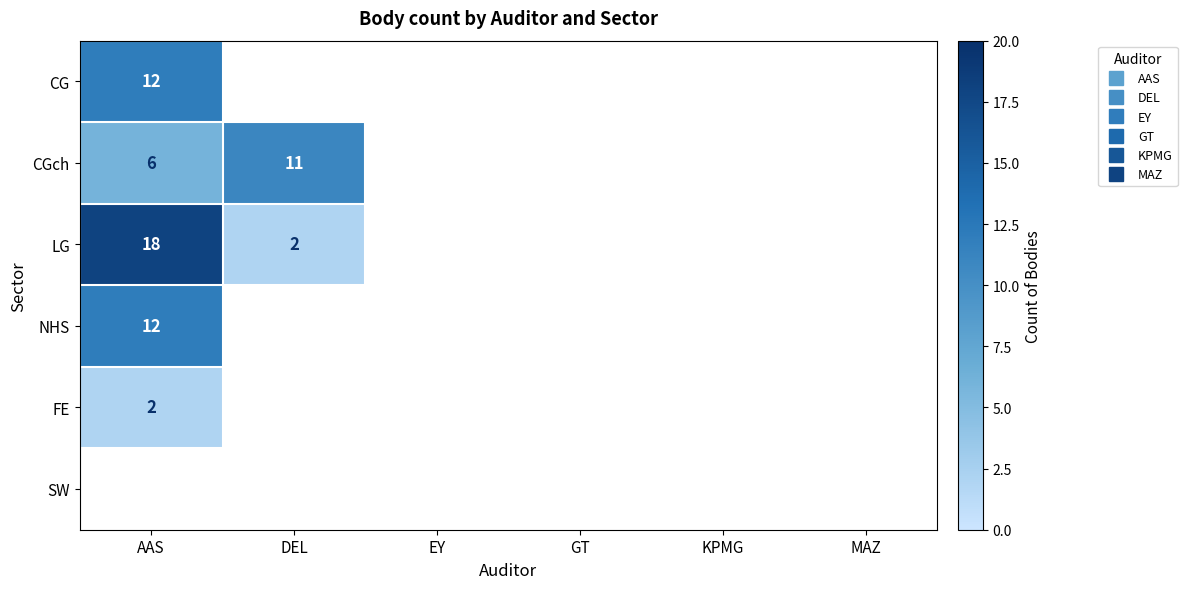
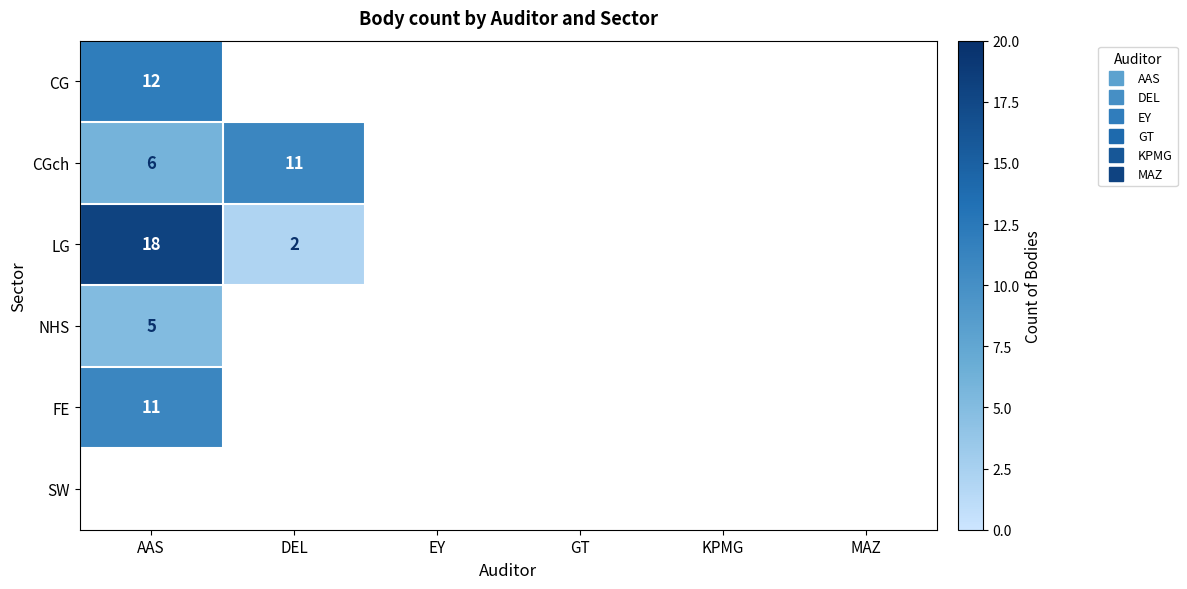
  {
    "CG": {
      "AAS": 12
    },
    "CGch": {
      "AAS": 6,
      "DEL": 11
    },
    "LG": {
      "AAS": 18,
      "DEL": 2
    },
    "NHS": {
-     "AAS": 12
+     "AAS": 5
    },
    "FE": {
-     "AAS": 2
+     "AAS": 11
    }
  }
